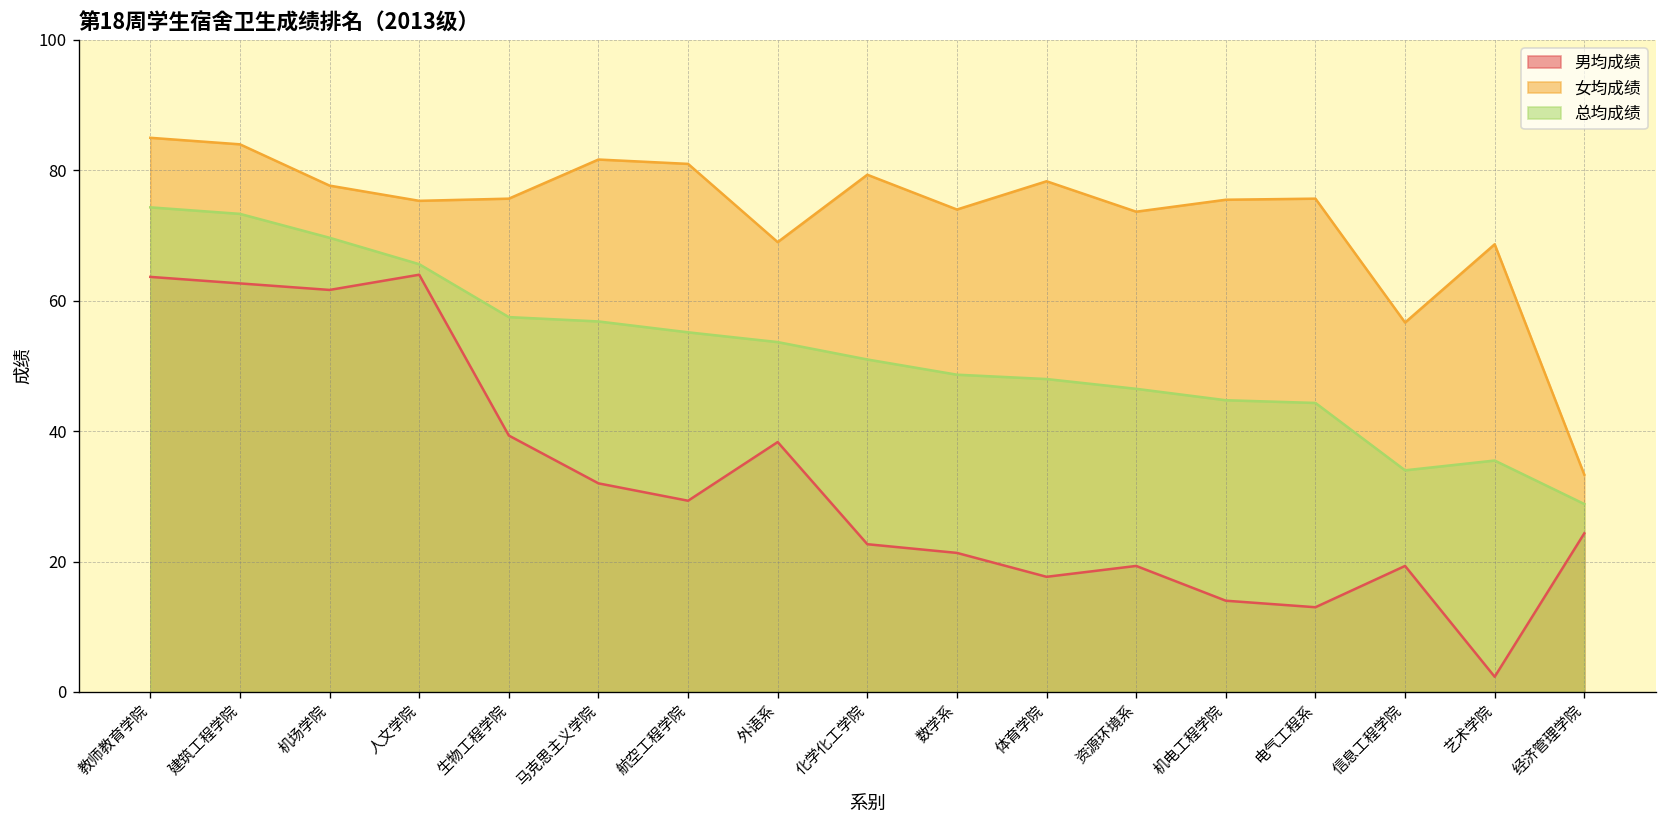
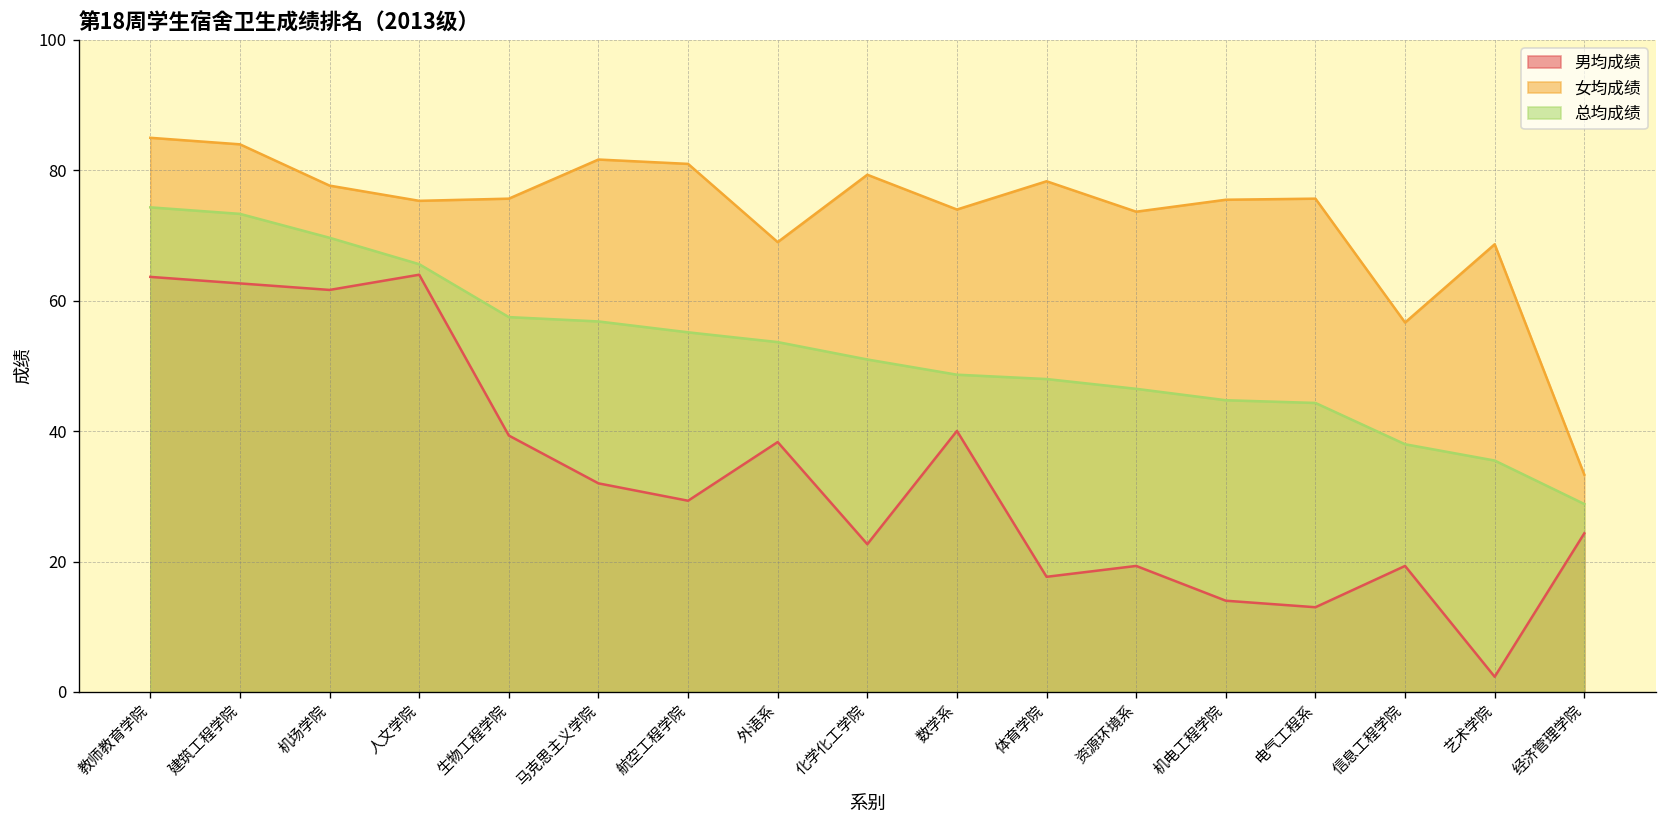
  {
    "男均成绩": {
      "教师教育学院": 64,
      "建筑工程学院": 63,
      "机场学院": 62,
      "人文学院": 64,
      "生物工程学院": 39,
      "马克思主义学院": 32,
      "航空工程学院": 29,
      "外语系": 38,
      "化学化工学院": 23,
-     "数学系": 21,
+     "数学系": 40,
      "体育学院": 18,
      "资源环境系": 19,
      "机电工程学院": 14,
      "电气工程系": 13,
      "信息工程学院": 19,
      "艺术学院": 2,
      "经济管理学院": 24
    },
    "女均成绩": {
      "教师教育学院": 85,
      "建筑工程学院": 84,
      "机场学院": 78,
      "人文学院": 75,
      "生物工程学院": 76,
      "马克思主义学院": 82,
      "航空工程学院": 81,
      "外语系": 69,
      "化学化工学院": 79,
      "数学系": 74,
      "体育学院": 78,
      "资源环境系": 74,
      "机电工程学院": 76,
      "电气工程系": 76,
      "信息工程学院": 57,
      "艺术学院": 69,
      "经济管理学院": 33
    },
    "总均成绩": {
      "教师教育学院": 74,
      "建筑工程学院": 73,
      "机场学院": 70,
      "人文学院": 66,
      "生物工程学院": 58,
      "马克思主义学院": 57,
      "航空工程学院": 55,
      "外语系": 54,
      "化学化工学院": 51,
      "数学系": 49,
      "体育学院": 48,
      "资源环境系": 47,
      "机电工程学院": 45,
      "电气工程系": 44,
-     "信息工程学院": 34,
+     "信息工程学院": 38,
      "艺术学院": 36,
      "经济管理学院": 29
    }
  }
